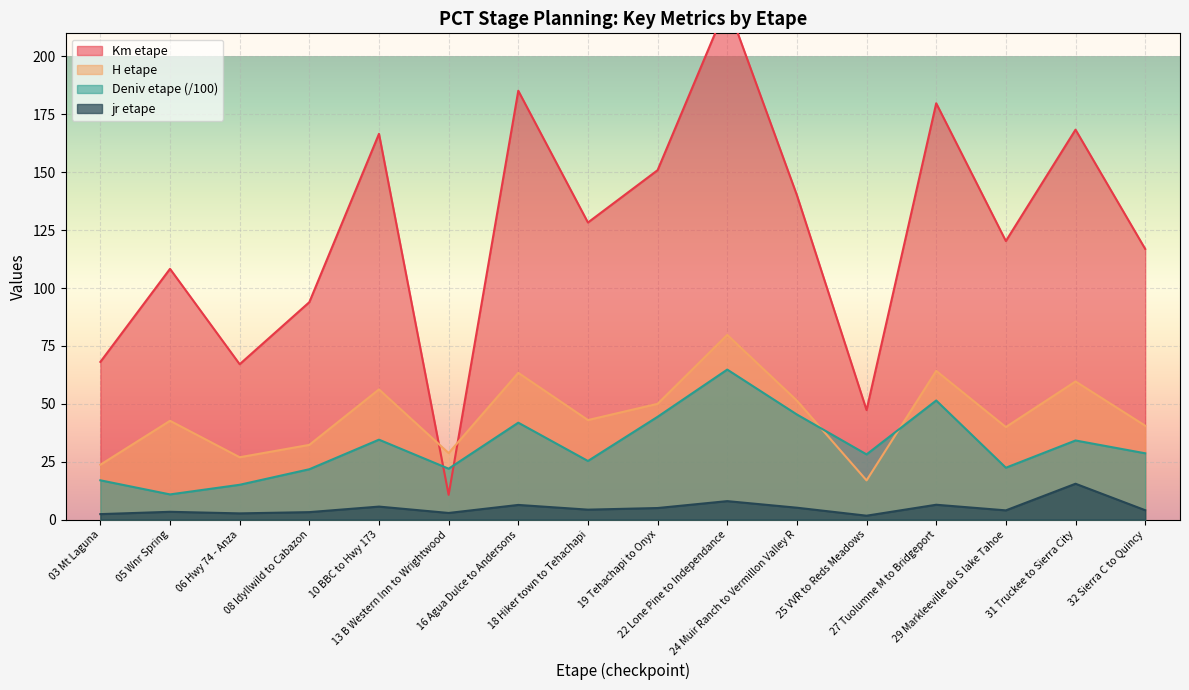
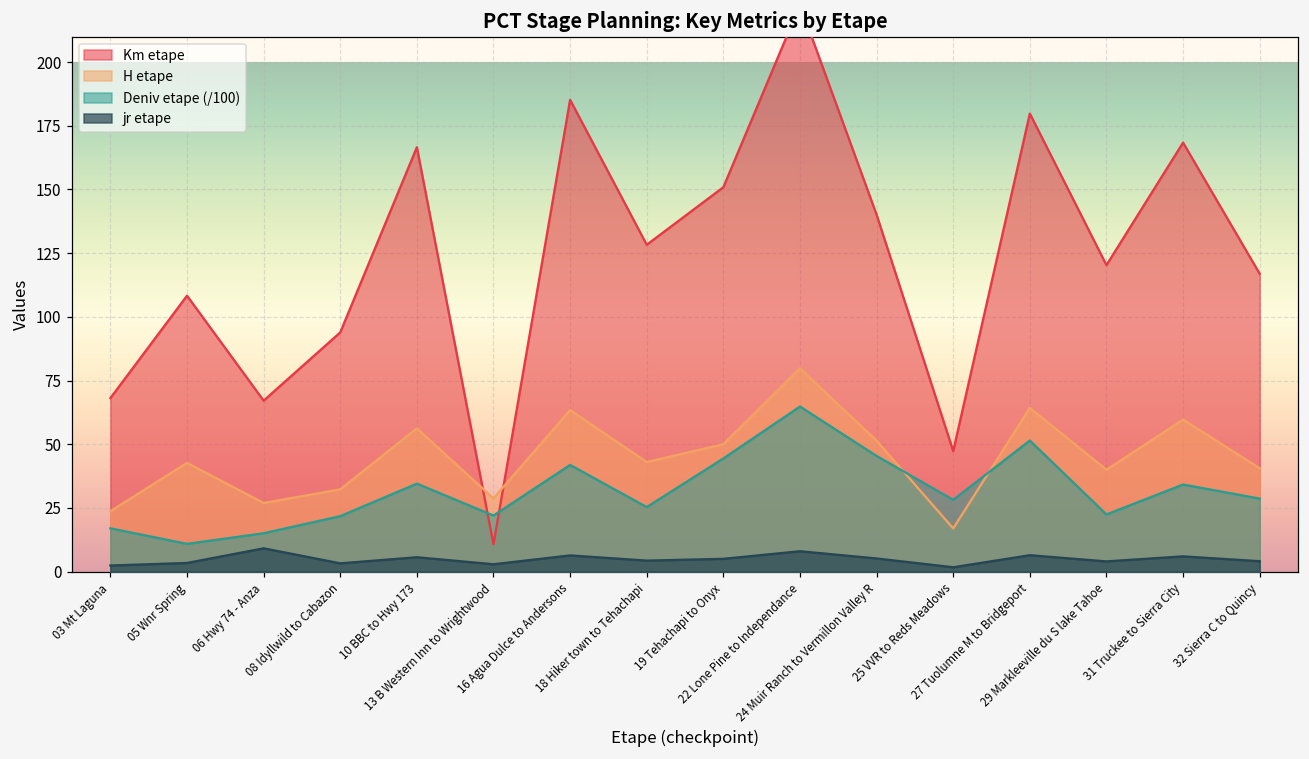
  {
    "Km etape": {
      "03 Mt Laguna": 68,
      "05 Wnr Spring": 108,
      "06 Hwy 74 - Anza": 67,
      "08 Idyllwild to Cabazon": 94,
      "10 BBC to Hwy 173": 167,
      "13 B Western Inn to Wrightwood": 11,
      "16 Agua Dulce to Andersons": 185,
      "18 Hiker town to Tehachapi": 128,
      "19 Tehachapi to Onyx": 151,
      "24 Muir Ranch to Vermillon Valley R": 140,
      "25 VVR to Reds Meadows": 47,
      "27 Tuolumne M to Bridgeport": 180,
      "29 Markleeville du S lake Tahoe": 120,
      "31 Truckee to Sierra City": 168,
      "32 Sierra C to Quincy": 117
    },
    "H etape": {
      "03 Mt Laguna": 24,
      "05 Wnr Spring": 43,
      "06 Hwy 74 - Anza": 27,
      "08 Idyllwild to Cabazon": 32,
      "10 BBC to Hwy 173": 56,
      "13 B Western Inn to Wrightwood": 29,
      "16 Agua Dulce to Andersons": 63,
      "18 Hiker town to Tehachapi": 43,
      "19 Tehachapi to Onyx": 50,
      "22 Lone Pine to Independance": 80,
      "24 Muir Ranch to Vermillon Valley R": 51,
      "25 VVR to Reds Meadows": 17,
      "27 Tuolumne M to Bridgeport": 64,
      "29 Markleeville du S lake Tahoe": 40,
      "31 Truckee to Sierra City": 60,
      "32 Sierra C to Quincy": 41
    },
    "Deniv etape (/100)": {
      "03 Mt Laguna": 17,
      "05 Wnr Spring": 11,
      "06 Hwy 74 - Anza": 15,
      "08 Idyllwild to Cabazon": 22,
      "10 BBC to Hwy 173": 35,
      "13 B Western Inn to Wrightwood": 22,
      "16 Agua Dulce to Andersons": 42,
      "18 Hiker town to Tehachapi": 25,
      "19 Tehachapi to Onyx": 44,
      "22 Lone Pine to Independance": 65,
      "24 Muir Ranch to Vermillon Valley R": 45,
      "25 VVR to Reds Meadows": 28,
      "27 Tuolumne M to Bridgeport": 51,
      "29 Markleeville du S lake Tahoe": 22,
      "31 Truckee to Sierra City": 34,
      "32 Sierra C to Quincy": 29
    },
    "jr etape": {
      "03 Mt Laguna": 2,
      "05 Wnr Spring": 3,
-     "06 Hwy 74 - Anza": 3,
+     "06 Hwy 74 - Anza": 9,
      "08 Idyllwild to Cabazon": 3,
      "10 BBC to Hwy 173": 6,
      "13 B Western Inn to Wrightwood": 3,
      "16 Agua Dulce to Andersons": 6,
      "18 Hiker town to Tehachapi": 4,
      "19 Tehachapi to Onyx": 5,
      "22 Lone Pine to Independance": 8,
      "24 Muir Ranch to Vermillon Valley R": 5,
      "25 VVR to Reds Meadows": 2,
      "27 Tuolumne M to Bridgeport": 6,
      "29 Markleeville du S lake Tahoe": 4,
-     "31 Truckee to Sierra City": 15,
+     "31 Truckee to Sierra City": 6,
      "32 Sierra C to Quincy": 4
    }
  }
